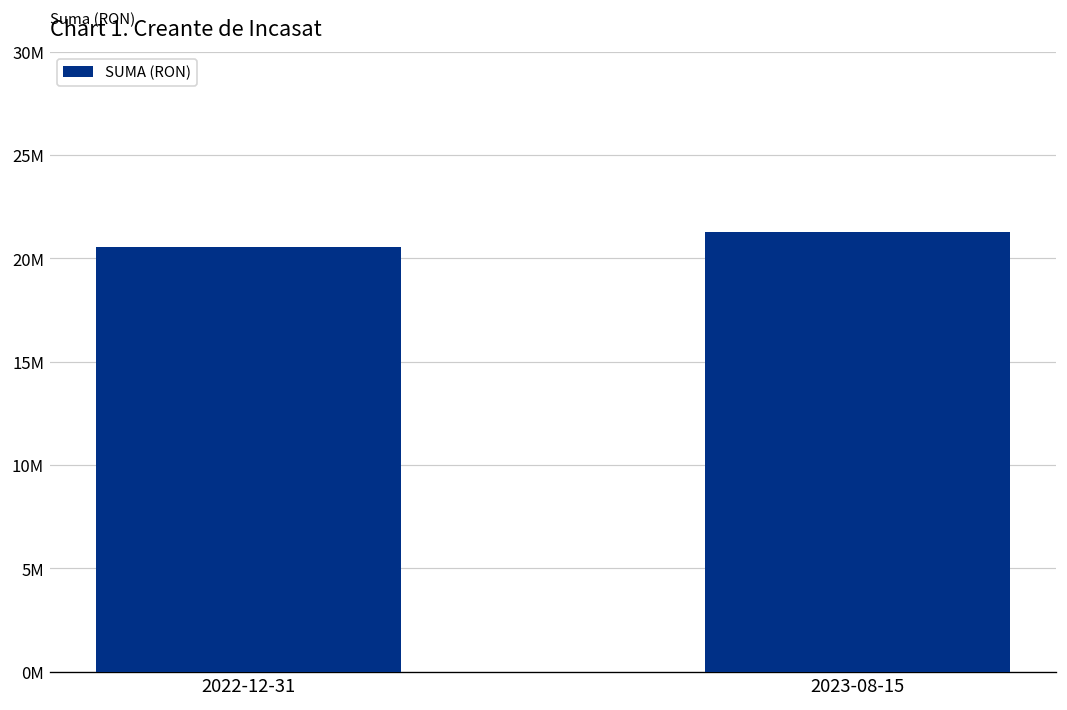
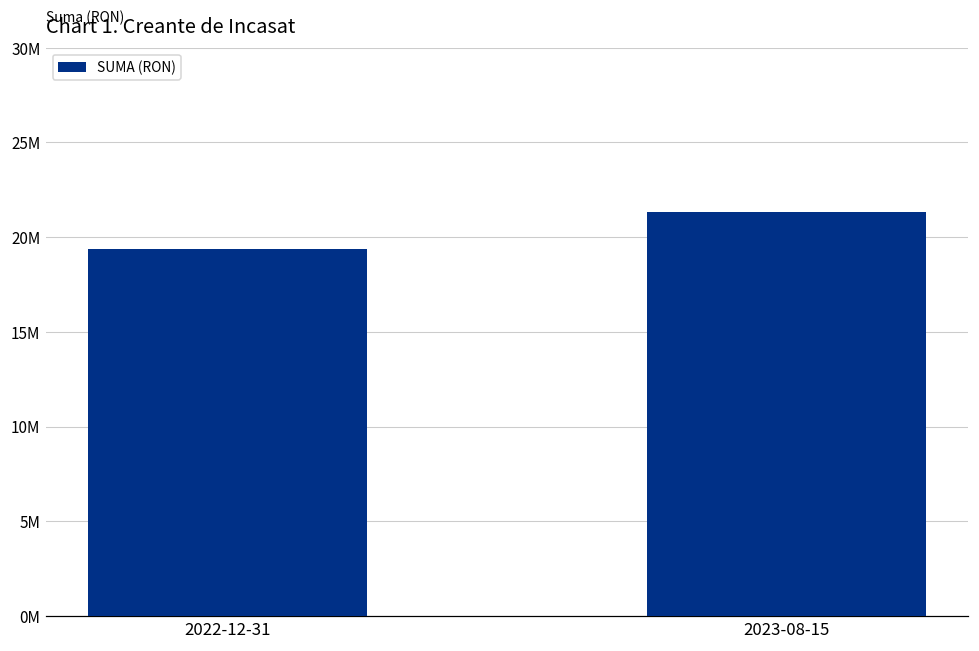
  {
-   "2022-12-31": 20500000,
+   "2022-12-31": 19400000,
    "2023-08-15": 21300000
  }
